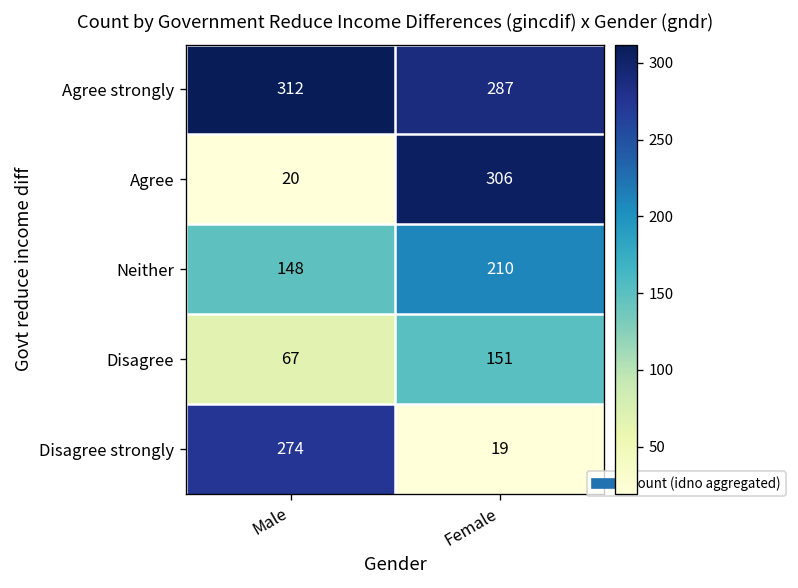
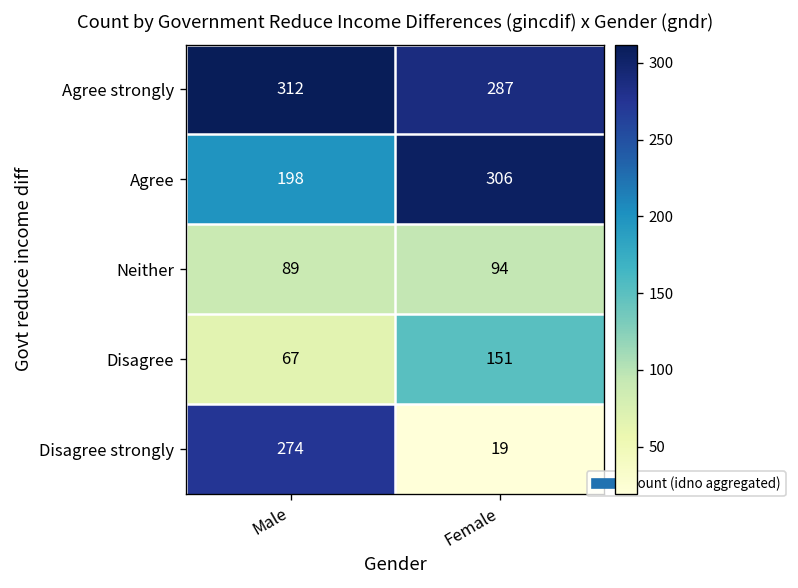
  {
    "Agree strongly": {
      "Male": 312,
      "Female": 287
    },
    "Agree": {
-     "Male": 20,
+     "Male": 198,
      "Female": 306
    },
    "Neither": {
-     "Male": 148,
-     "Female": 210
+     "Male": 89,
+     "Female": 94
    },
    "Disagree": {
      "Male": 67,
      "Female": 151
    },
    "Disagree strongly": {
      "Male": 274,
      "Female": 19
    }
  }
